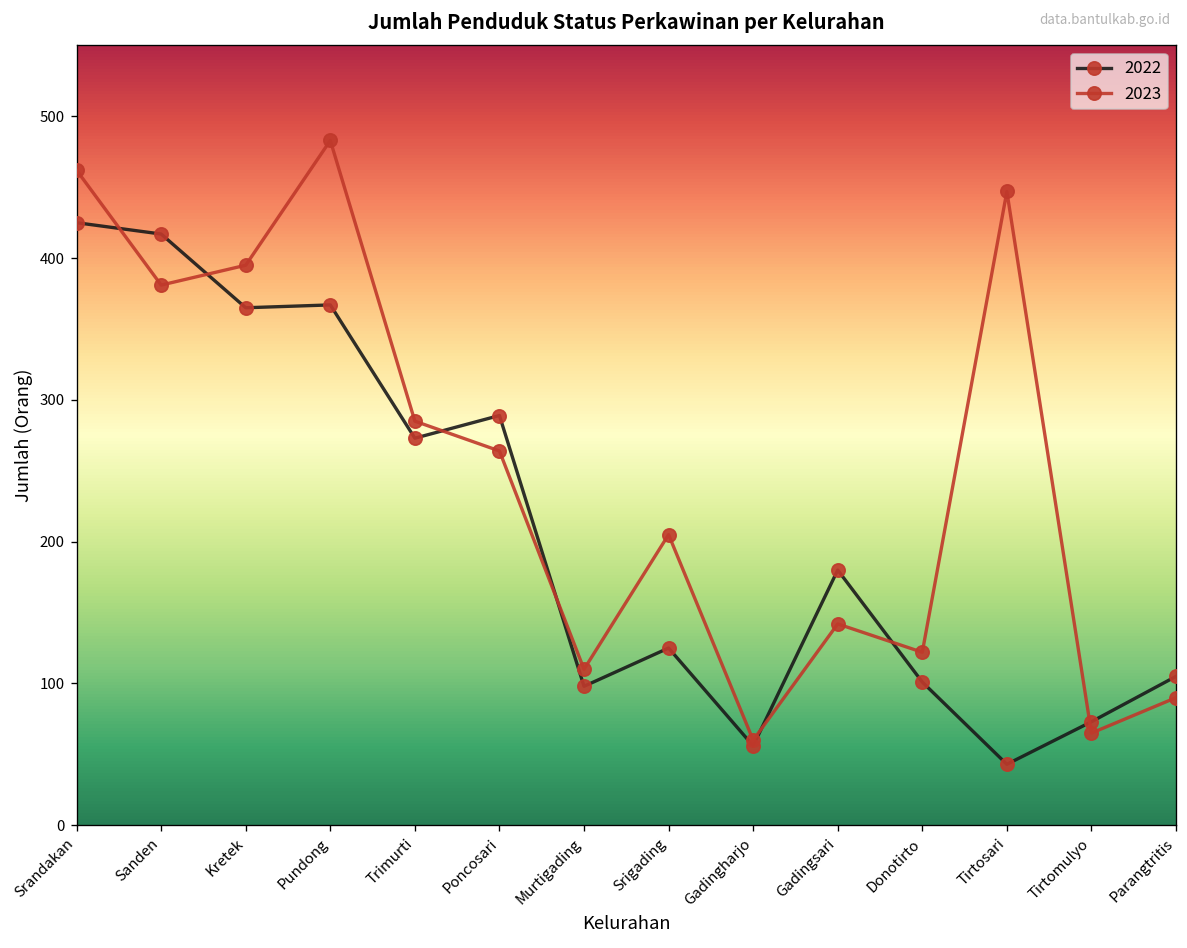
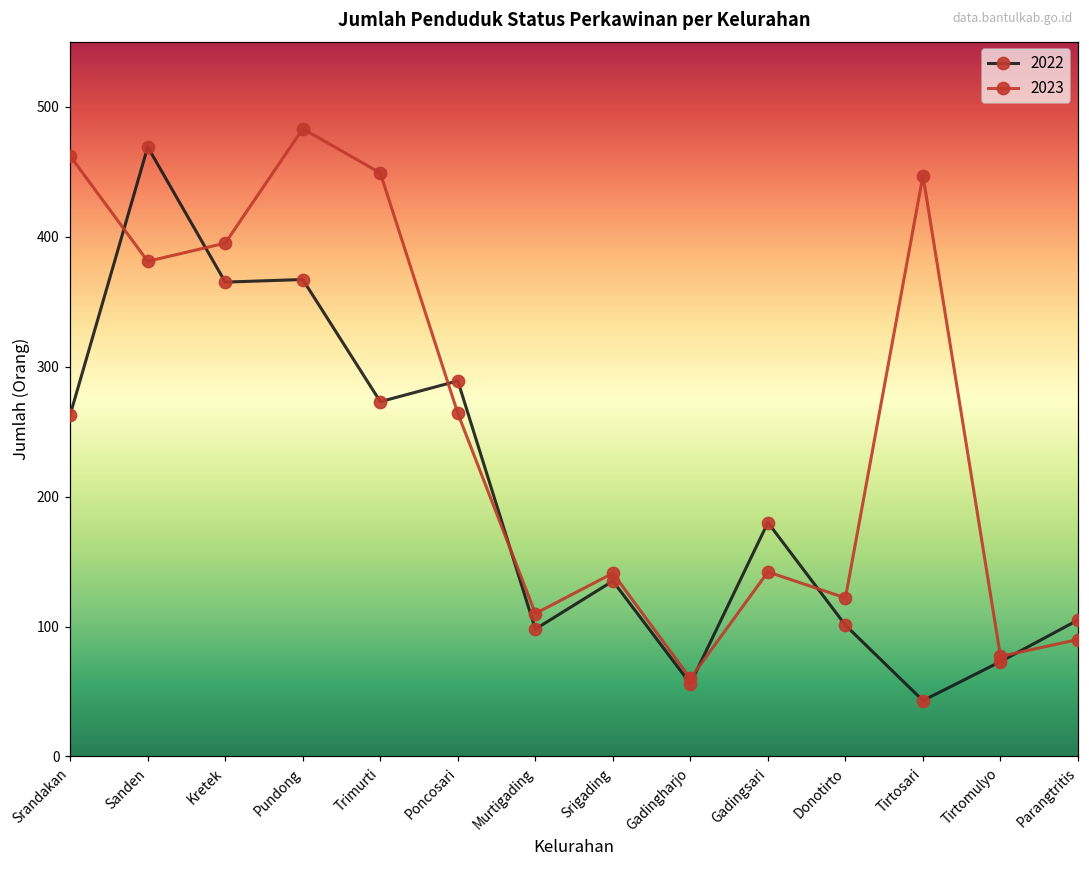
  {
    "2022": {
-     "Srandakan": 425,
-     "Sanden": 417,
+     "Srandakan": 263,
+     "Sanden": 469,
      "Kretek": 365,
      "Pundong": 367,
      "Trimurti": 273,
      "Poncosari": 289,
      "Murtigading": 98,
-     "Srigading": 125,
+     "Srigading": 135,
      "Gadingharjo": 56,
      "Gadingsari": 180,
      "Donotirto": 101,
      "Tirtosari": 43,
      "Tirtomulyo": 73,
      "Parangtritis": 105
    },
    "2023": {
      "Srandakan": 462,
      "Sanden": 381,
      "Kretek": 395,
      "Pundong": 483,
-     "Trimurti": 285,
+     "Trimurti": 449,
      "Poncosari": 264,
      "Murtigading": 110,
-     "Srigading": 205,
+     "Srigading": 141,
      "Gadingharjo": 60,
      "Gadingsari": 142,
      "Donotirto": 122,
      "Tirtosari": 447,
-     "Tirtomulyo": 65,
+     "Tirtomulyo": 77,
      "Parangtritis": 90
    }
  }
